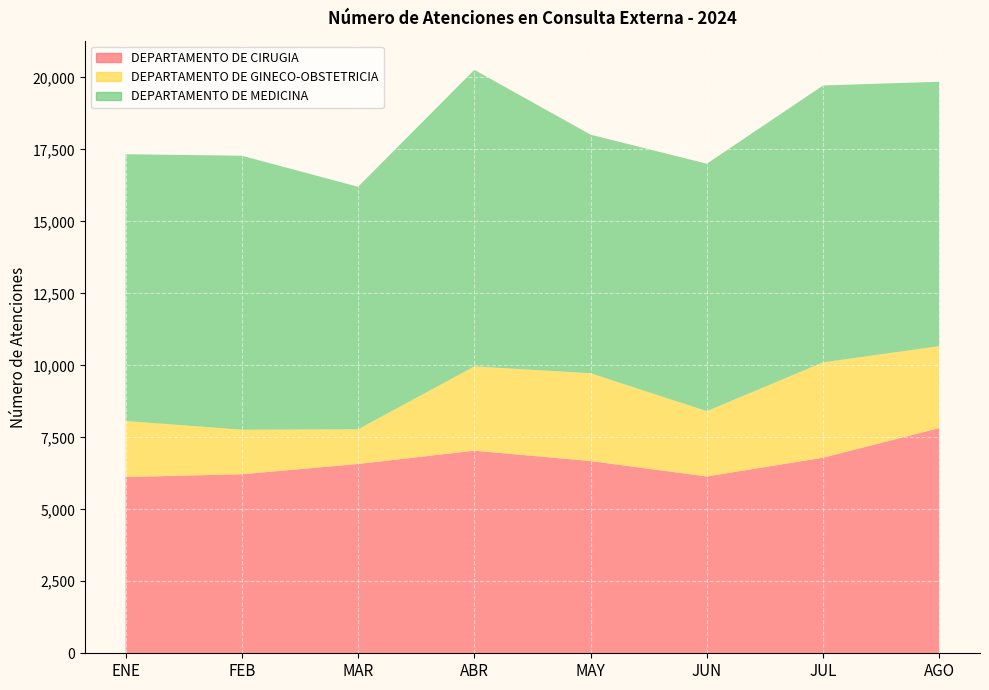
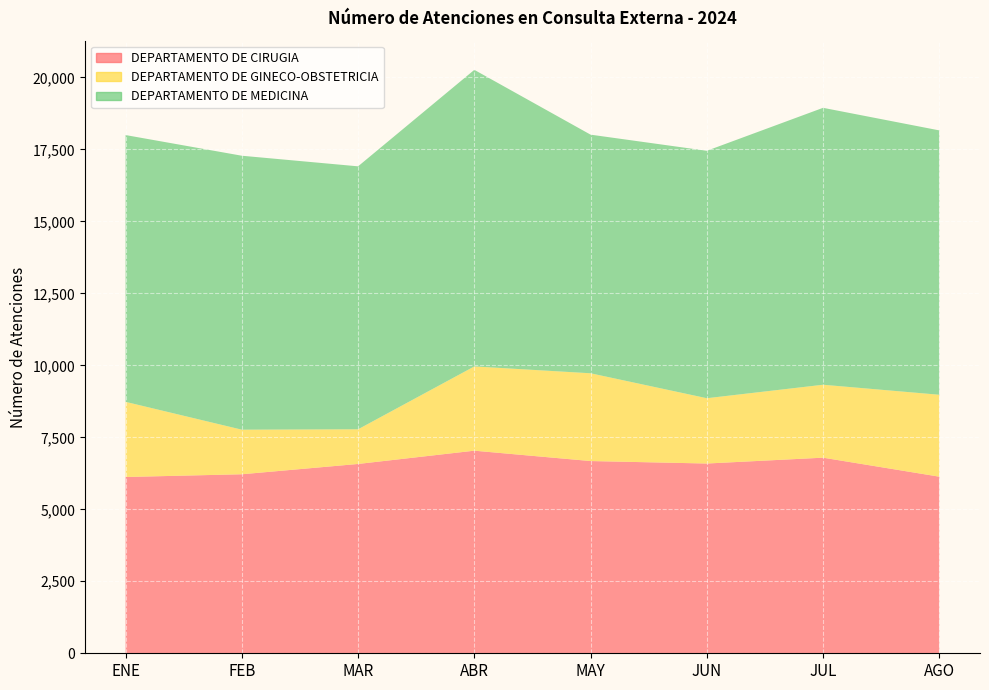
  {
    "DEPARTAMENTO DE CIRUGIA": {
      "ENE": "6,100",
      "FEB": "6,200",
      "MAR": "6,600",
      "ABR": "7,000",
      "MAY": "6,700",
-     "JUN": "6,100",
+     "JUN": "6,600",
      "JUL": "6,800",
-     "AGO": "7,800"
+     "AGO": "6,100"
    },
    "DEPARTAMENTO DE GINECO-OBSTETRICIA": {
-     "ENE": "1,900",
+     "ENE": "2,600",
      "FEB": "1,500",
      "MAR": "1,200",
      "ABR": "2,900",
      "MAY": "3,000",
      "JUN": "2,300",
-     "JUL": "3,300",
+     "JUL": "2,500",
      "AGO": "2,800"
    },
    "DEPARTAMENTO DE MEDICINA": {
      "ENE": "9,300",
      "FEB": "9,500",
-     "MAR": "8,400",
+     "MAR": "9,100",
      "ABR": "10,300",
      "MAY": "8,300",
      "JUN": "8,600",
      "JUL": "9,600",
      "AGO": "9,200"
    }
  }
